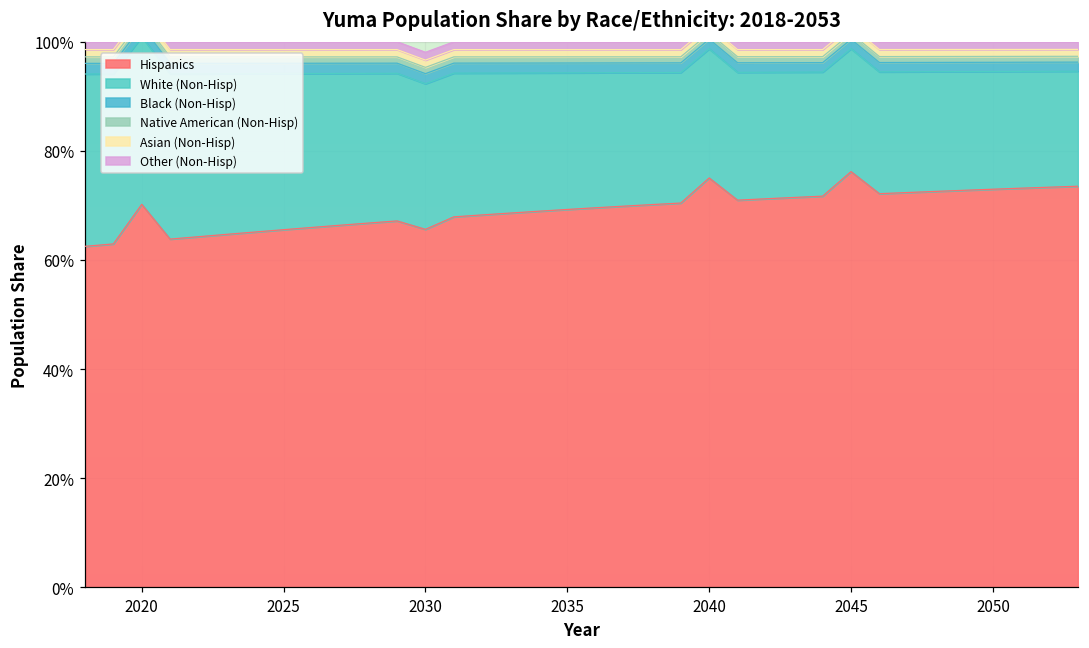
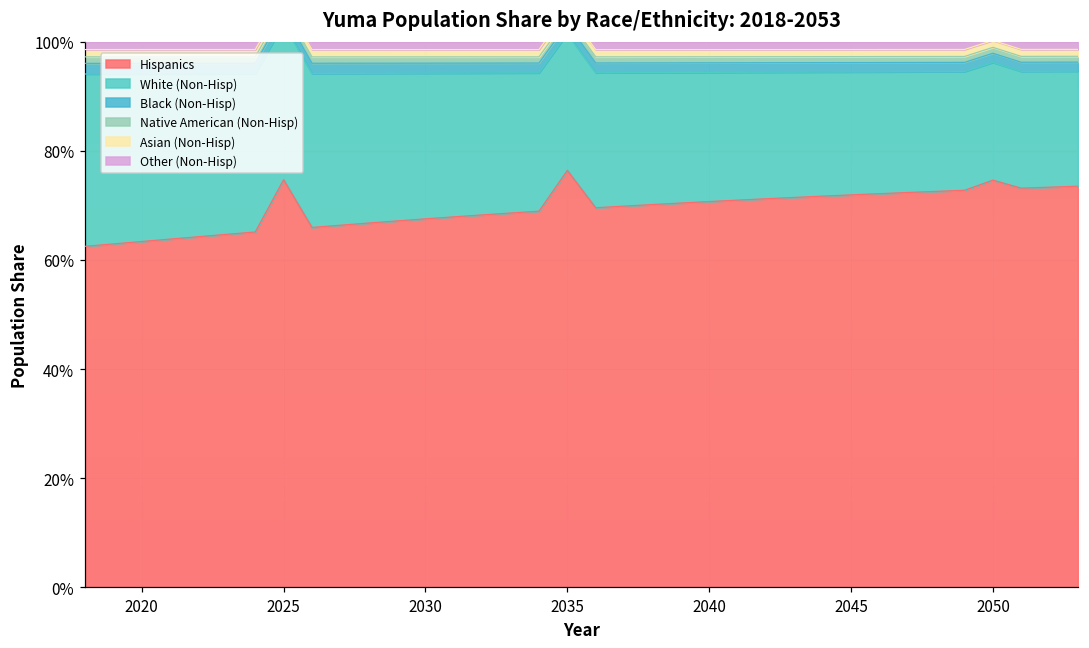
  {
    "Hispanics": {
-     "2020": "70%",
-     "2025": "66%",
-     "2030": "66%",
-     "2035": "69%",
-     "2040": "75%",
-     "2045": "76%",
-     "2050": "73%"
+     "2020": "63%",
+     "2025": "75%",
+     "2030": "68%",
+     "2035": "76%",
+     "2040": "71%",
+     "2045": "72%",
+     "2050": "75%"
    },
    "Native American (Non-Hisp)": {
      "2030": "1%",
      "2050": "1%"
    },
    "Asian (Non-Hisp)": {
      "2030": "1%",
      "2050": "1%"
    },
    "Other (Non-Hisp)": {
      "2030": "1%"
    }
  }
